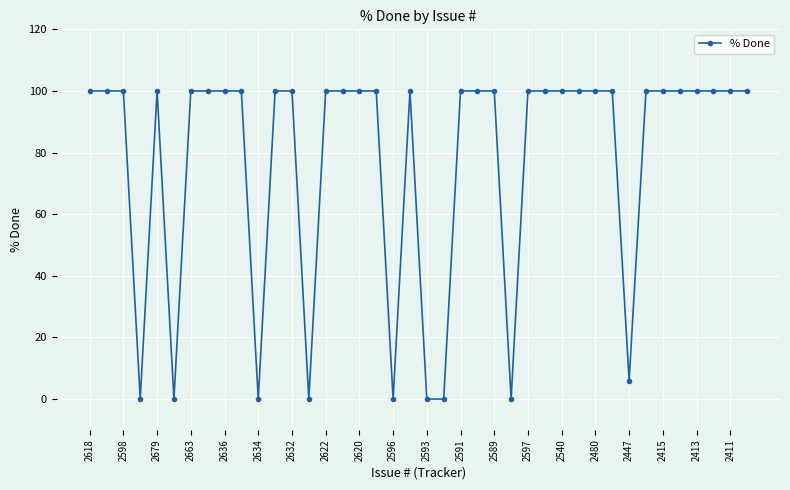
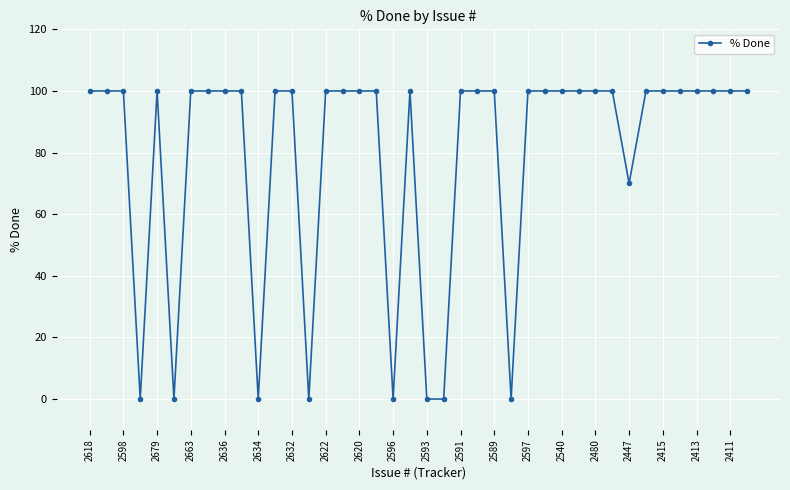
  {
    "2618": 100,
    "2598": 100,
    "2679": 100,
    "2663": 100,
    "2636": 100,
    "2634": 0,
    "2632": 100,
    "2622": 100,
    "2620": 100,
    "2596": 0,
    "2593": 0,
    "2591": 100,
    "2589": 100,
    "2597": 100,
    "2540": 100,
    "2480": 100,
-   "2447": 6,
+   "2447": 70,
    "2415": 100,
    "2413": 100,
    "2411": 100
  }
